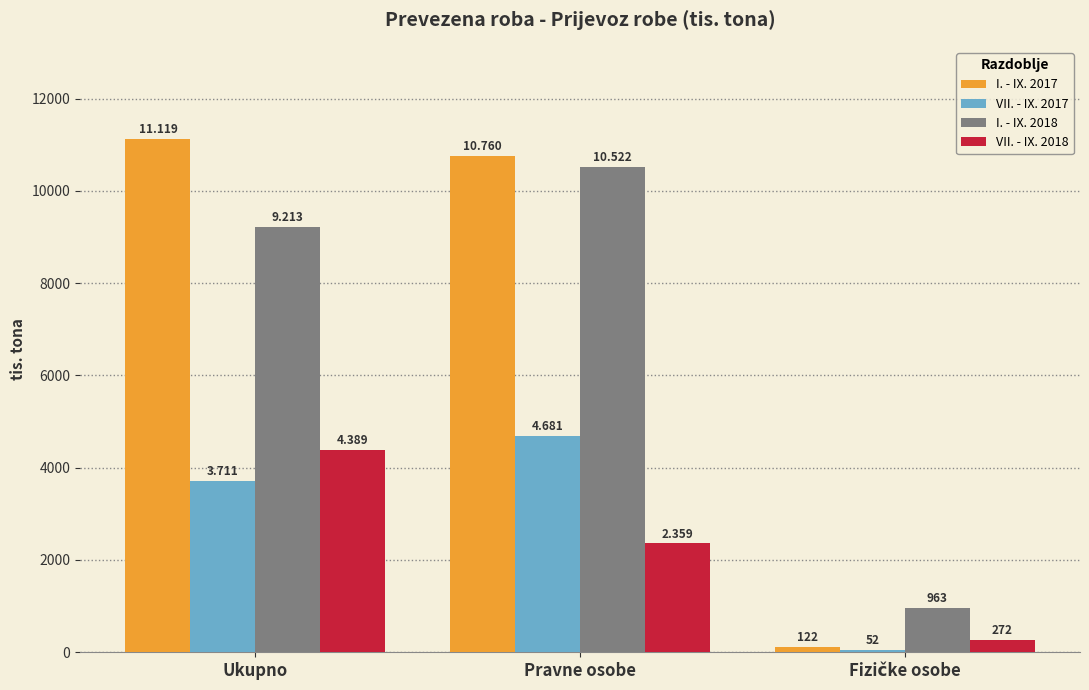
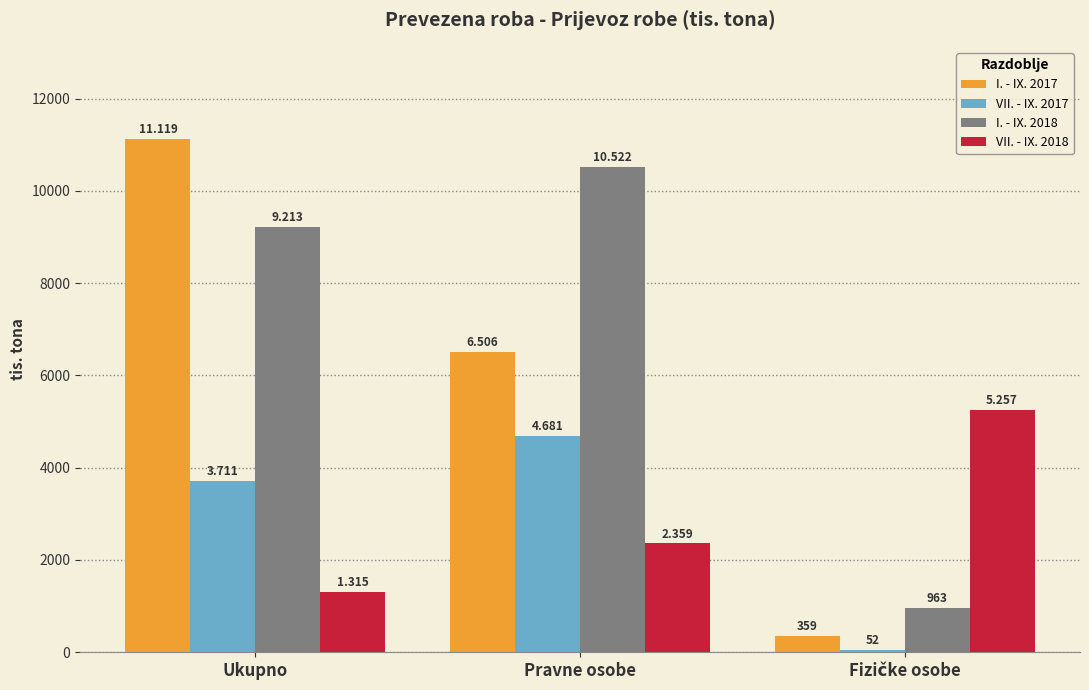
  {
    "I. - IX. 2017": {
-     "Pravne osobe": 10.760,
-     "Fizičke osobe": 122
+     "Pravne osobe": 6.506,
+     "Fizičke osobe": 359
    },
    "VII. - IX. 2017": {
      "Fizičke osobe": 52
    },
    "I. - IX. 2018": {
      "Fizičke osobe": 963
    },
    "VII. - IX. 2018": {
-     "Ukupno": 4.389,
-     "Fizičke osobe": 272
+     "Ukupno": 1.315,
+     "Fizičke osobe": 5.257
    }
  }
